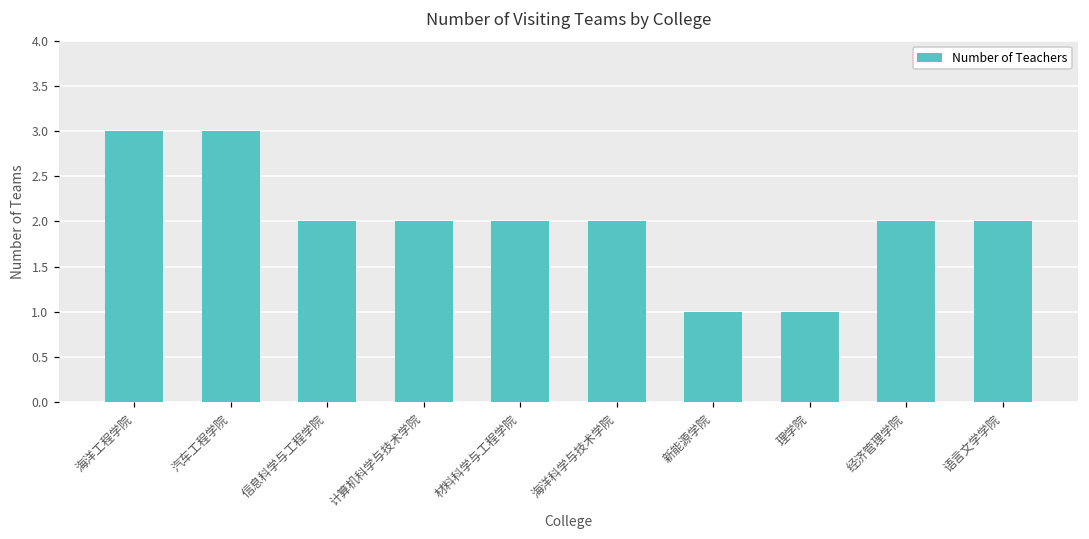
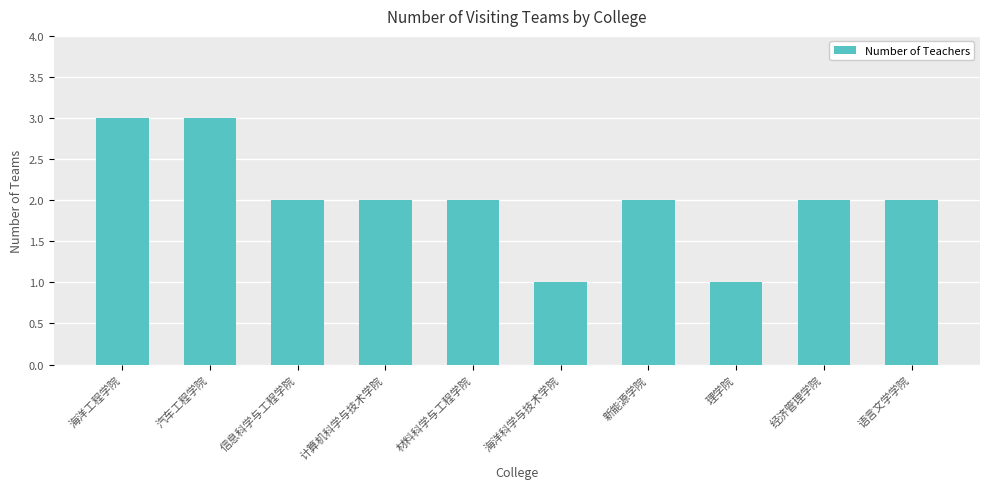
  {
    "海洋工程学院": 3,
    "汽车工程学院": 3,
    "信息科学与工程学院": 2,
    "计算机科学与技术学院": 2,
    "材料科学与工程学院": 2,
-   "海洋科学与技术学院": 2,
-   "新能源学院": 1,
+   "海洋科学与技术学院": 1,
+   "新能源学院": 2,
    "理学院": 1,
    "经济管理学院": 2,
    "语言文学学院": 2
  }
